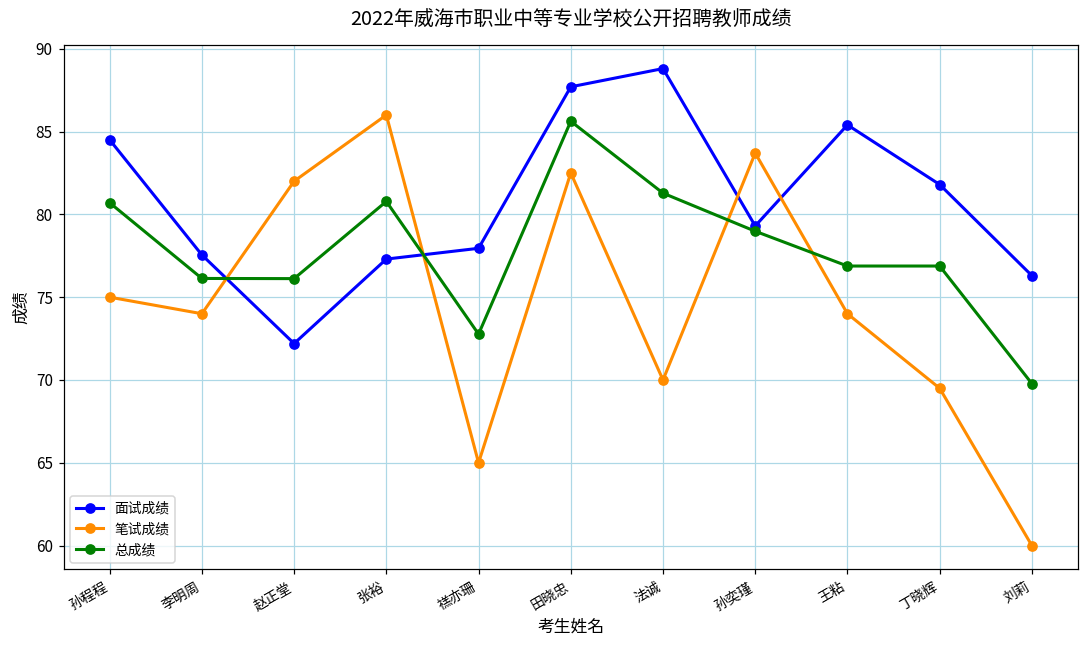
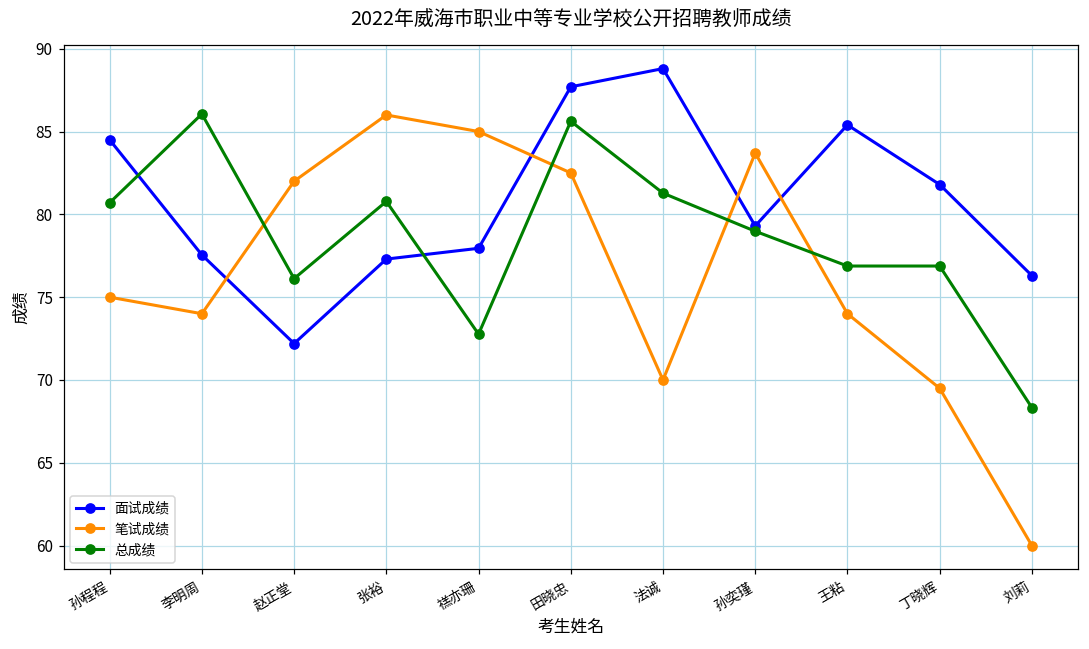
  {
    "面试成绩": {
      "孙程程": 84.5,
      "李明周": 77.6,
      "赵正堂": 72.2,
      "张裕": 77.3,
      "禚亦珊": 78.0,
      "田晓忠": 87.7,
      "法诚": 88.8,
      "孙奕瑾": 79.3,
      "王粘": 85.4,
      "丁晓辉": 81.8,
      "刘莉": 76.3
    },
    "笔试成绩": {
      "孙程程": 75,
      "李明周": 74,
      "赵正堂": 82,
      "张裕": 86,
-     "禚亦珊": 65,
+     "禚亦珊": 85,
      "田晓忠": 82.5,
      "法诚": 70,
      "孙奕瑾": 83.7,
      "王粘": 74,
      "丁晓辉": 69.5,
      "刘莉": 60
    },
    "总成绩": {
      "孙程程": 80.7,
-     "李明周": 76.1,
+     "李明周": 86.1,
      "赵正堂": 76.1,
      "张裕": 80.8,
      "禚亦珊": 72.8,
      "田晓忠": 85.6,
      "法诚": 81.3,
      "孙奕瑾": 79.0,
      "王粘": 76.9,
      "丁晓辉": 76.9,
-     "刘莉": 69.8
+     "刘莉": 68.3
    }
  }
